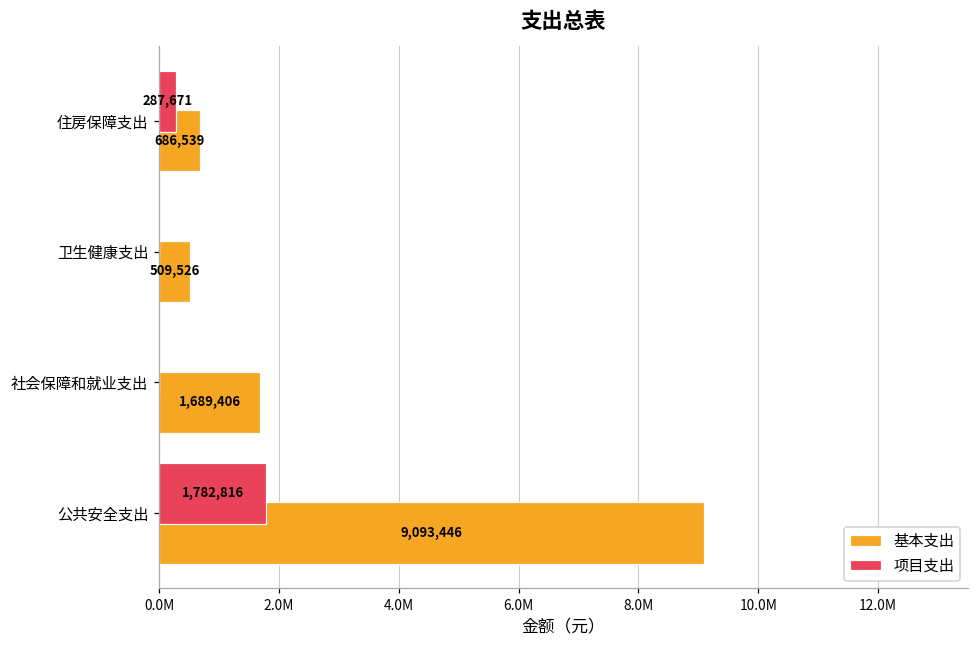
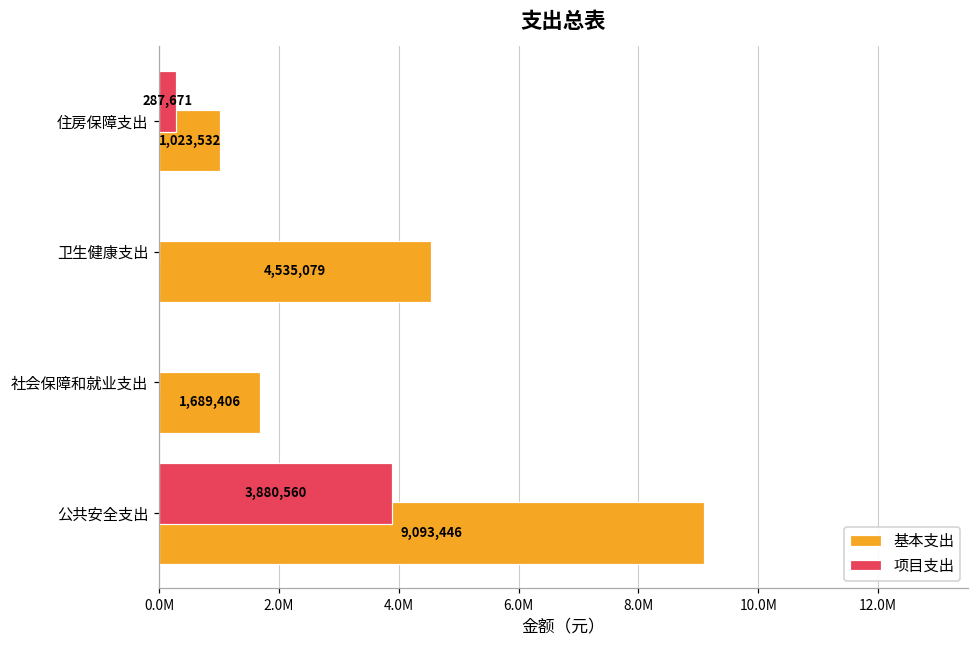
  {
    "基本支出": {
-     "住房保障支出": "686,539",
-     "卫生健康支出": "509,526",
+     "住房保障支出": "1,023,532",
+     "卫生健康支出": "4,535,079",
      "社会保障和就业支出": "1,689,406",
      "公共安全支出": "9,093,446"
    },
    "项目支出": {
      "住房保障支出": "287,671",
-     "公共安全支出": "1,782,816"
+     "公共安全支出": "3,880,560"
    }
  }
